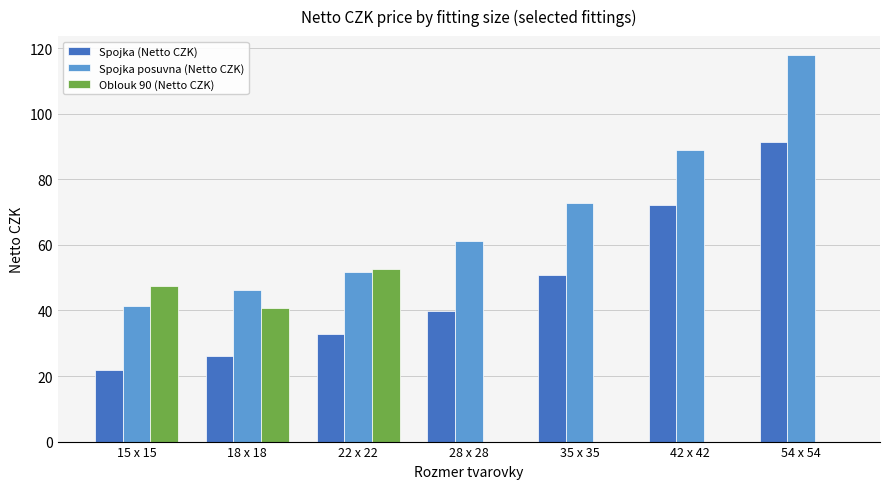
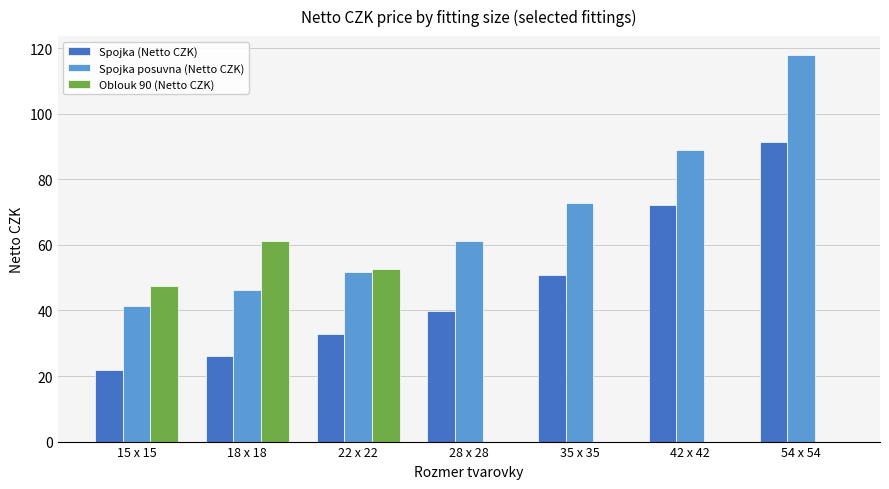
  {
    "Oblouk 90 (Netto CZK)": {
      "15 x 15": 47,
-     "18 x 18": 41,
+     "18 x 18": 61,
      "22 x 22": 53,
      "28 x 28": 0,
      "35 x 35": 0,
      "42 x 42": 0,
      "54 x 54": 0
    }
  }
